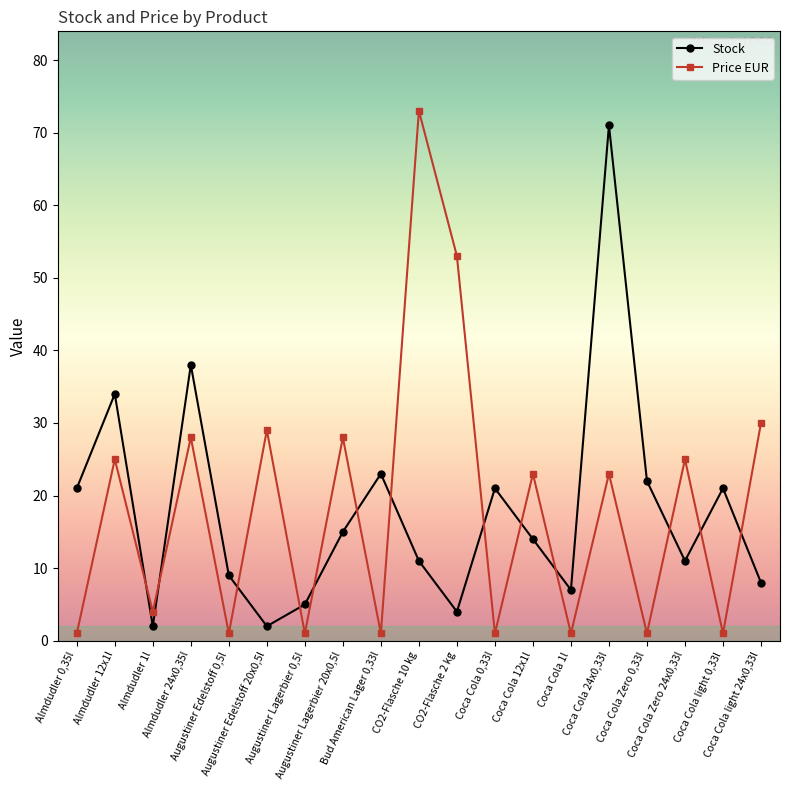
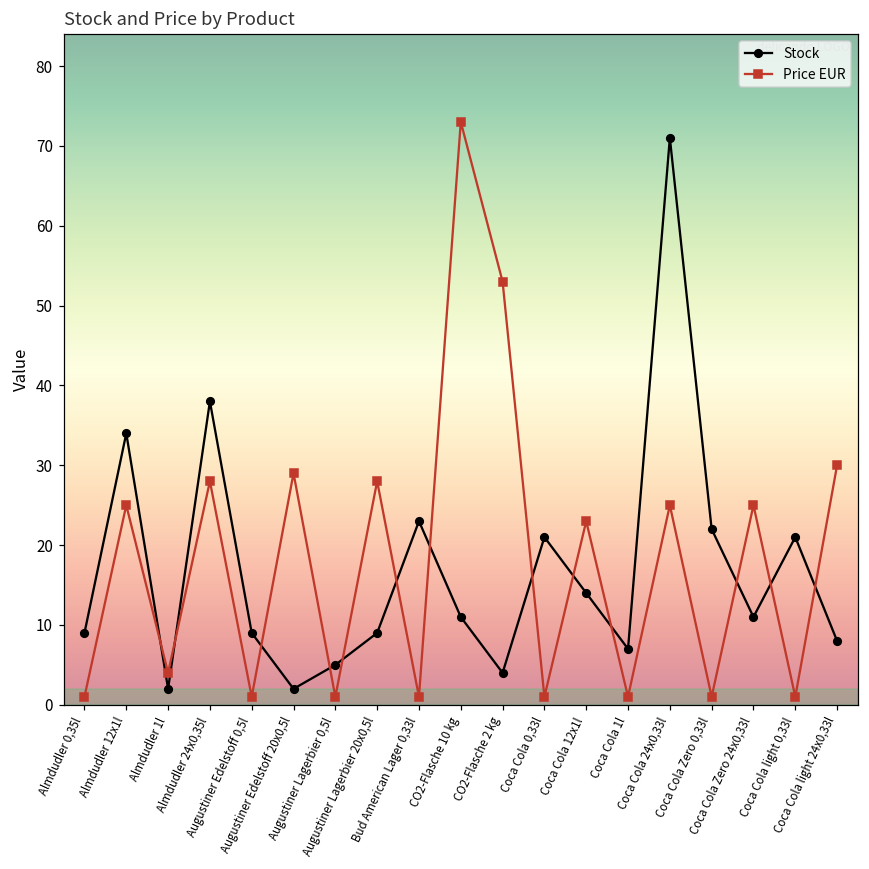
  {
    "Stock": {
-     "Almdudler 0,35l": 21,
+     "Almdudler 0,35l": 9,
      "Almdudler 12x1l": 34,
      "Almdudler 1l": 2,
      "Almdudler 24x0,35l": 38,
      "Augustiner Edelstoff 0,5l": 9,
      "Augustiner Edelstoff 20x0,5l": 2,
      "Augustiner Lagerbier 0,5l": 5,
-     "Augustiner Lagerbier 20x0,5l": 15,
+     "Augustiner Lagerbier 20x0,5l": 9,
      "Bud American Lager 0,33l": 23,
      "CO2-Flasche 10 kg": 11,
      "CO2-Flasche 2 kg": 4,
      "Coca Cola 0,33l": 21,
      "Coca Cola 12x1l": 14,
      "Coca Cola 1l": 7,
      "Coca Cola 24x0,33l": 71,
      "Coca Cola Zero 0,33l": 22,
      "Coca Cola Zero 24x0,33l": 11,
      "Coca Cola light 0,33l": 21,
      "Coca Cola light 24x0,33l": 8
    },
    "Price EUR": {
      "Almdudler 0,35l": 1,
      "Almdudler 12x1l": 25,
      "Almdudler 1l": 4,
      "Almdudler 24x0,35l": 28,
      "Augustiner Edelstoff 0,5l": 1,
      "Augustiner Edelstoff 20x0,5l": 29,
      "Augustiner Lagerbier 0,5l": 1,
      "Augustiner Lagerbier 20x0,5l": 28,
      "Bud American Lager 0,33l": 1,
      "CO2-Flasche 10 kg": 73,
      "CO2-Flasche 2 kg": 53,
      "Coca Cola 0,33l": 1,
      "Coca Cola 12x1l": 23,
      "Coca Cola 1l": 1,
-     "Coca Cola 24x0,33l": 23,
+     "Coca Cola 24x0,33l": 25,
      "Coca Cola Zero 0,33l": 1,
      "Coca Cola Zero 24x0,33l": 25,
      "Coca Cola light 0,33l": 1,
      "Coca Cola light 24x0,33l": 30
    }
  }
